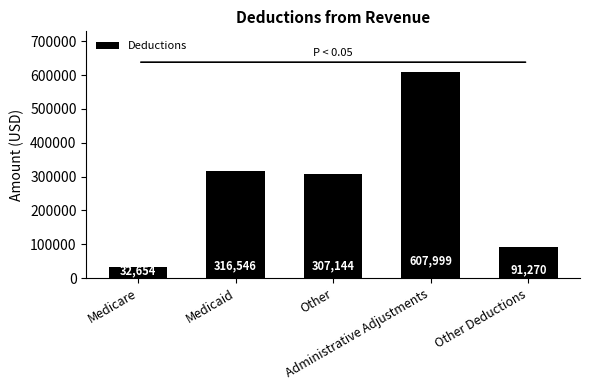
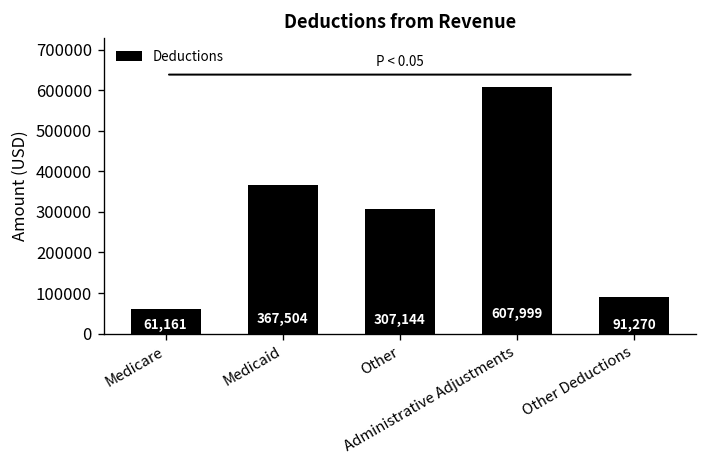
  {
-   "Medicare": "32,654",
-   "Medicaid": "316,546",
+   "Medicare": "61,161",
+   "Medicaid": "367,504",
    "Other": "307,144",
    "Administrative Adjustments": "607,999",
    "Other Deductions": "91,270"
  }
